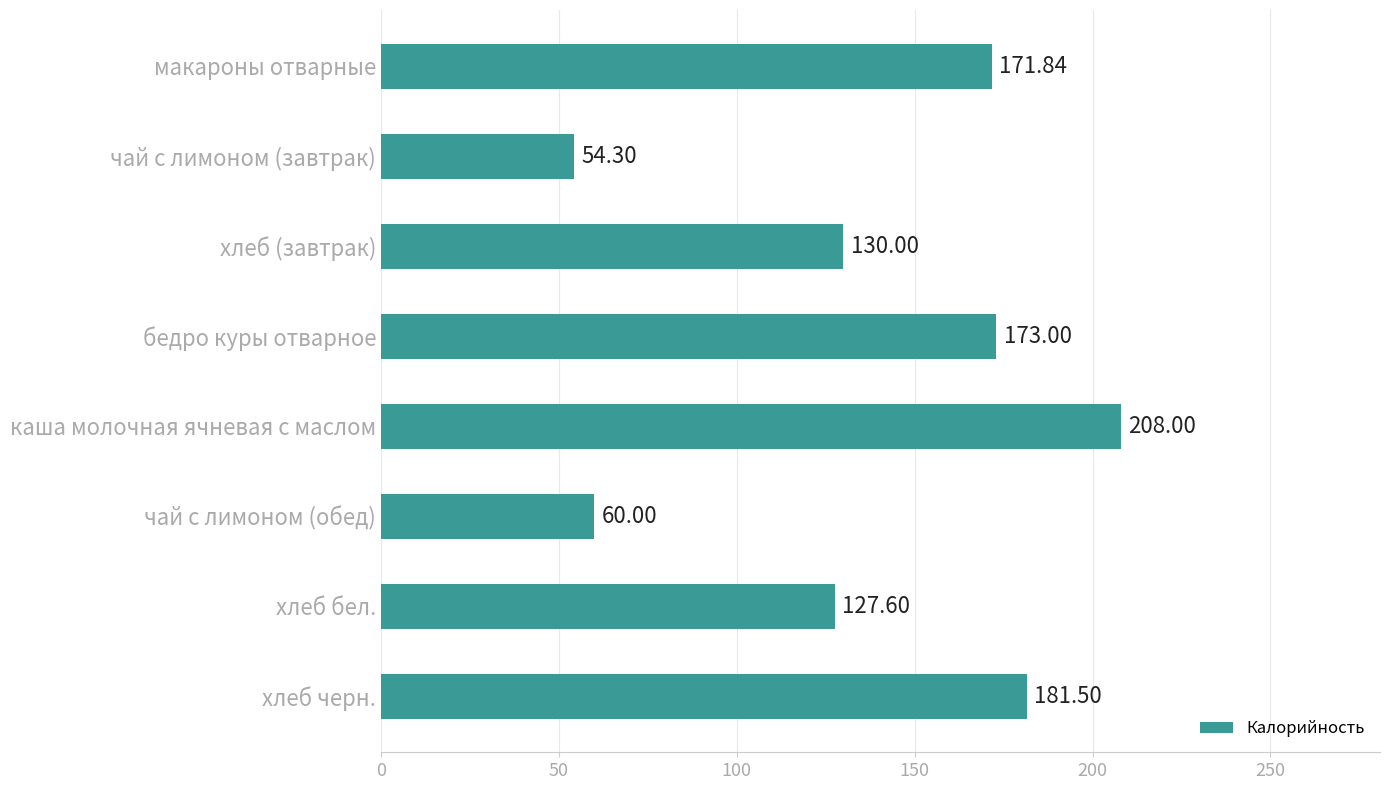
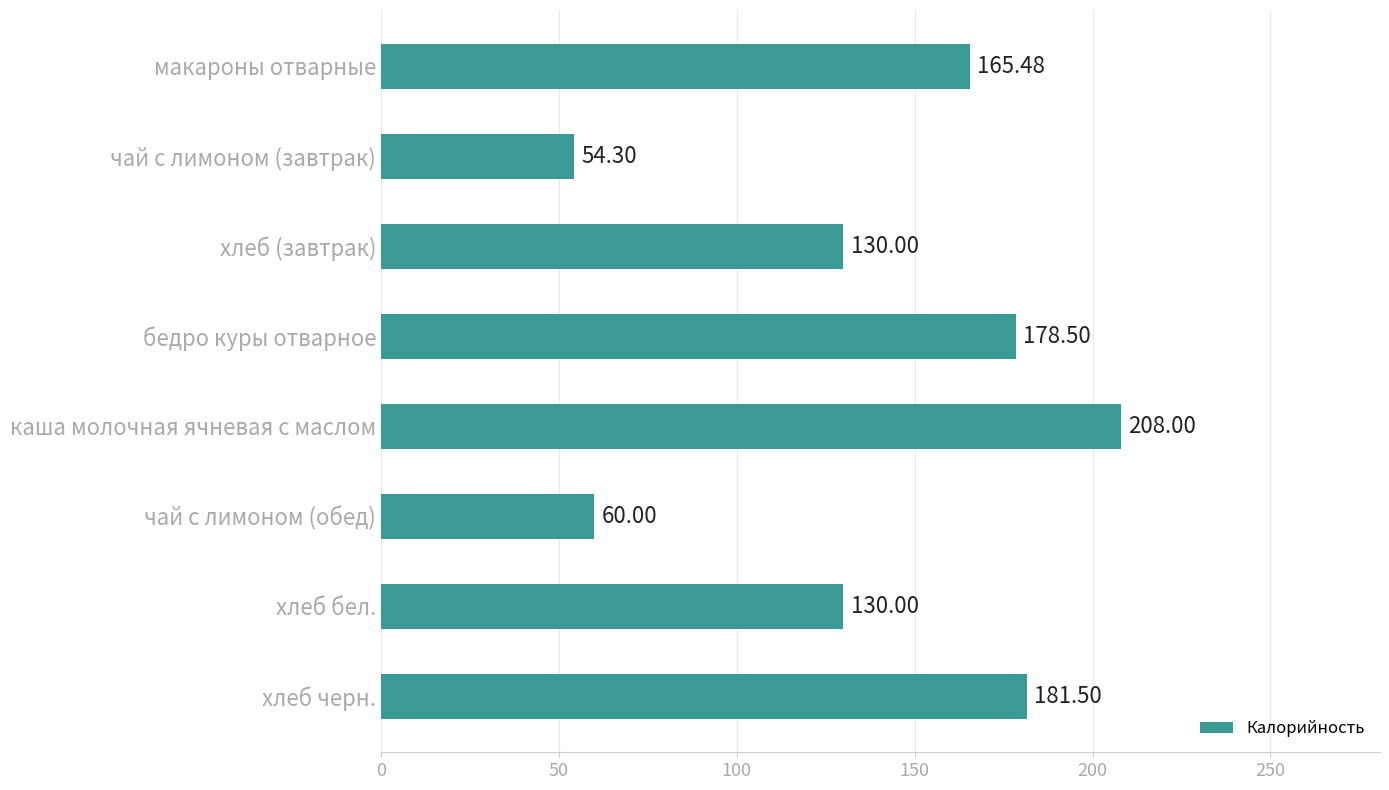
  {
-   "макароны отварные": 171.84,
+   "макароны отварные": 165.48,
    "чай с лимоном (завтрак)": 54.30,
    "хлеб (завтрак)": 130.00,
-   "бедро куры отварное": 173.00,
+   "бедро куры отварное": 178.50,
    "каша молочная ячневая с маслом": 208.00,
    "чай с лимоном (обед)": 60.00,
-   "хлеб бел.": 127.60,
+   "хлеб бел.": 130.00,
    "хлеб черн.": 181.50
  }
